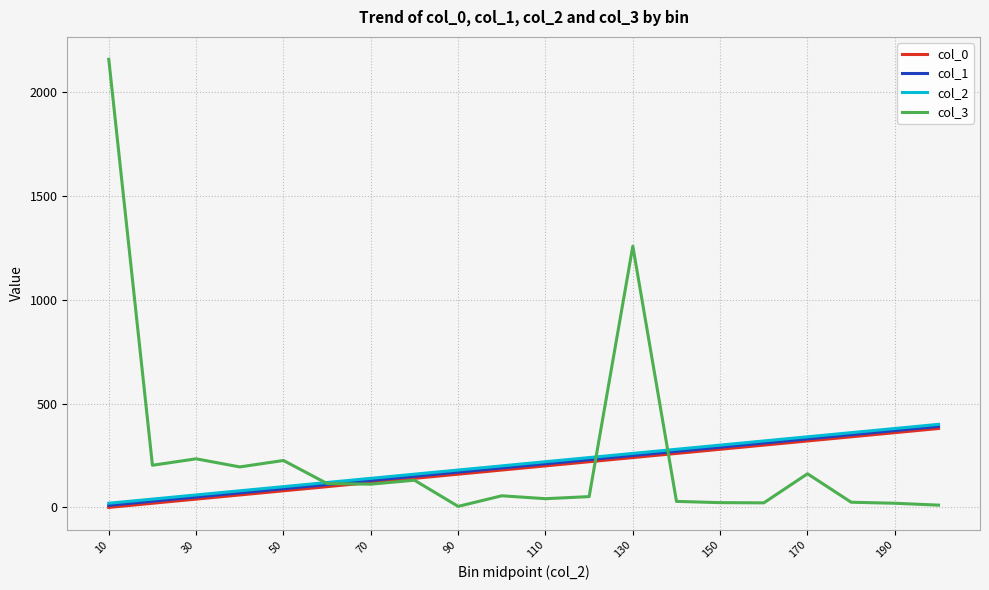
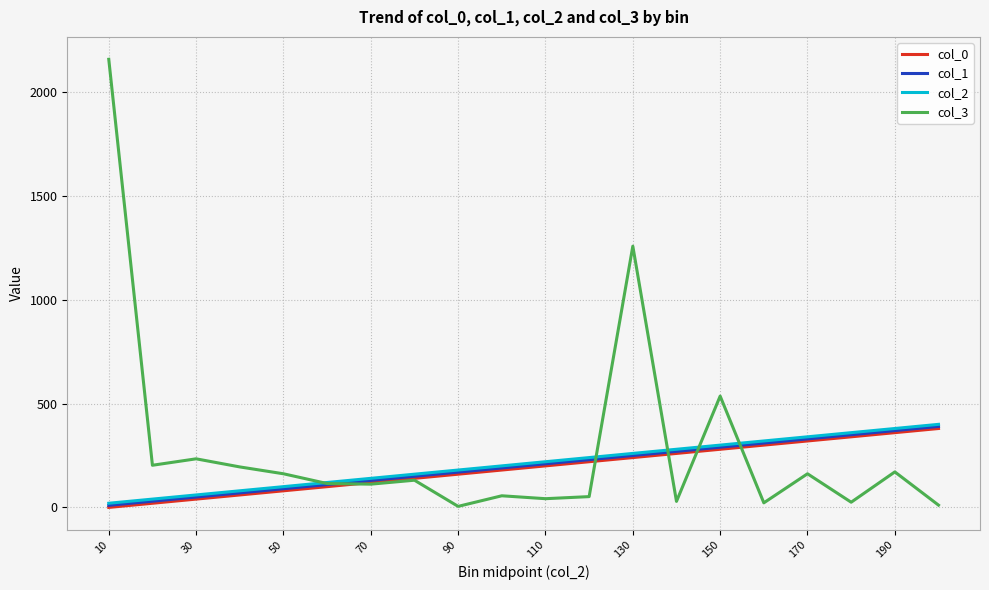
  {
    "col_3": {
      "10": 2160,
      "30": 230,
-     "50": 230,
+     "50": 160,
      "90": 10,
      "110": 40,
      "130": 1260,
-     "150": 20,
+     "150": 540,
      "170": 160,
-     "190": 20
+     "190": 170
    }
  }
